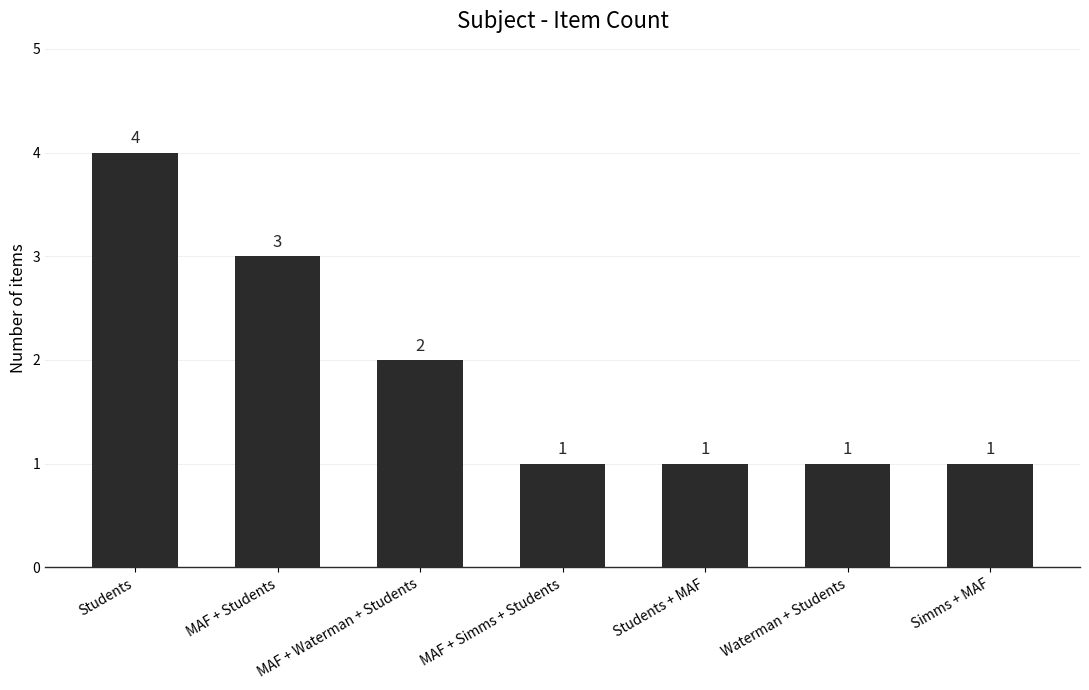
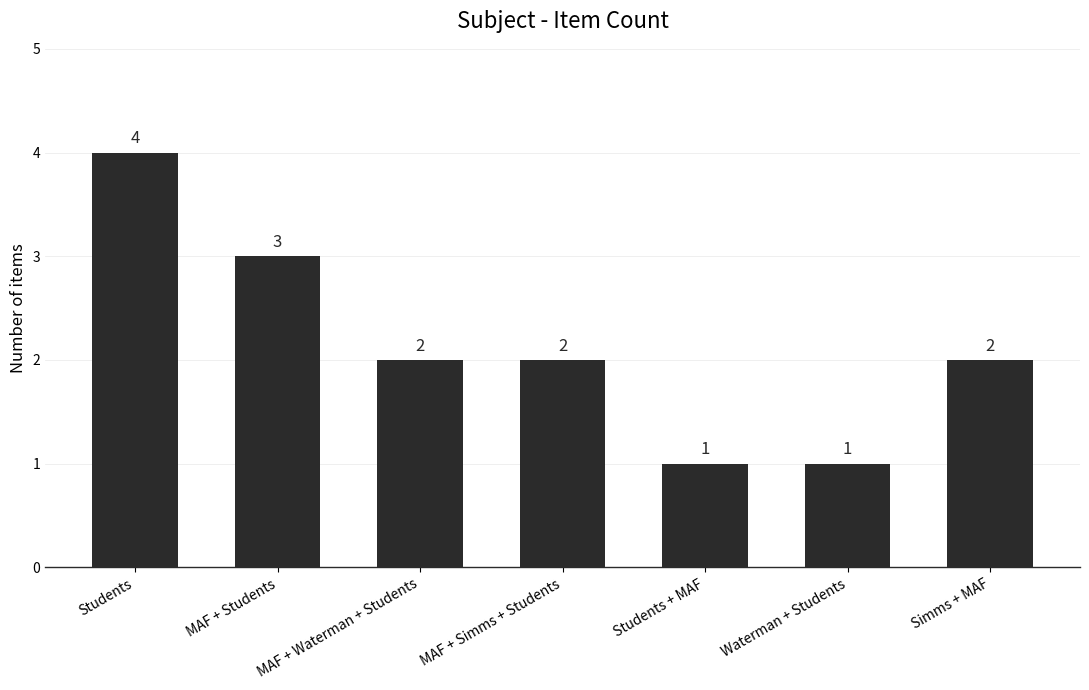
  {
    "Students": 4,
    "MAF + Students": 3,
    "MAF + Waterman + Students": 2,
-   "MAF + Simms + Students": 1,
+   "MAF + Simms + Students": 2,
    "Students + MAF": 1,
    "Waterman + Students": 1,
-   "Simms + MAF": 1
+   "Simms + MAF": 2
  }
